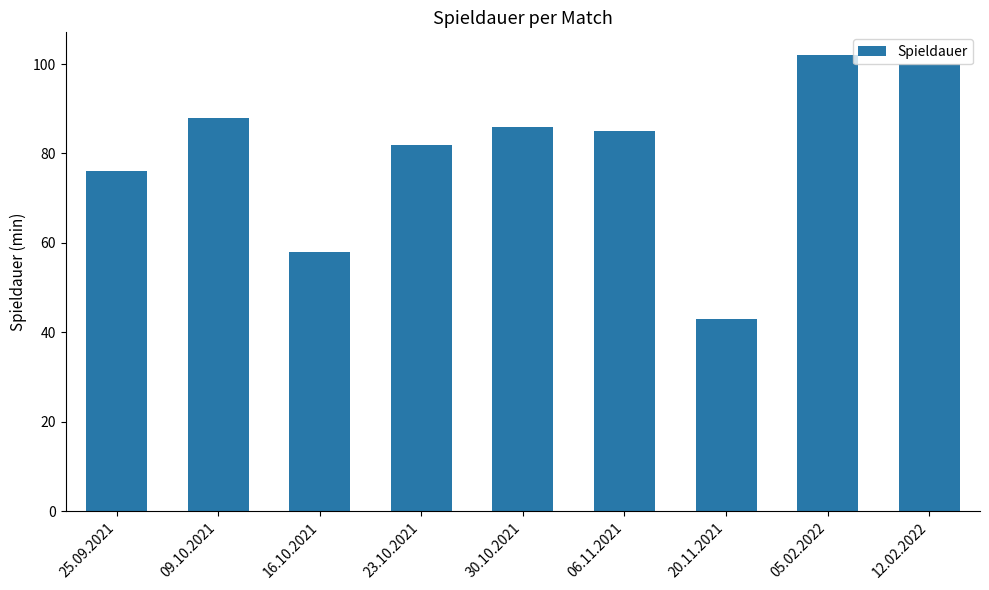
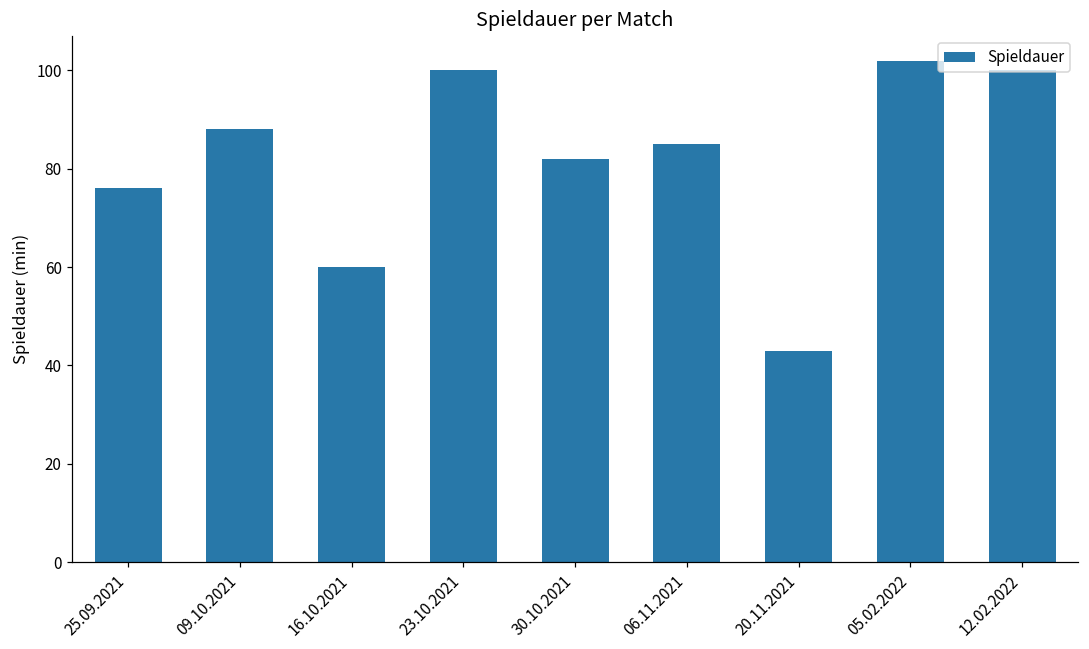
  {
    "25.09.2021": 76,
    "09.10.2021": 88,
-   "16.10.2021": 58,
-   "23.10.2021": 82,
-   "30.10.2021": 86,
+   "16.10.2021": 60,
+   "23.10.2021": 100,
+   "30.10.2021": 82,
    "06.11.2021": 85,
    "20.11.2021": 43,
    "05.02.2022": 102
  }
